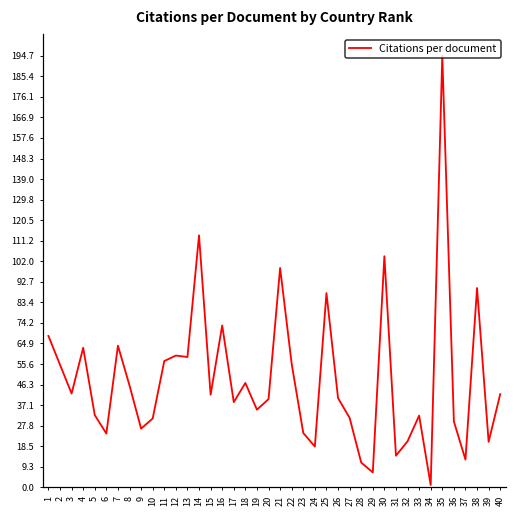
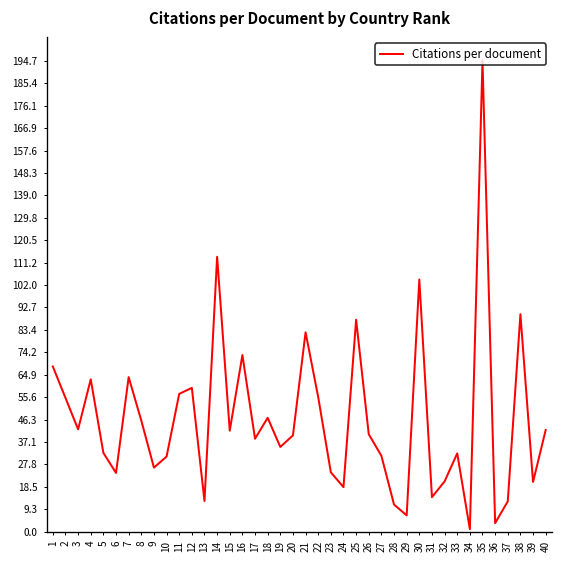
  {
    "1": 68,
    "2": 55,
    "3": 42,
    "4": 63,
    "5": 33,
    "6": 24,
    "7": 64,
    "8": 46,
    "9": 26,
    "10": 31,
    "11": 57,
    "12": 59,
-   "13": 59,
+   "13": 13,
    "14": 114,
    "15": 42,
    "16": 73,
    "17": 38,
    "18": 47,
    "19": 35,
    "20": 40,
-   "21": 99,
+   "21": 82,
    "22": 56,
    "23": 25,
    "24": 18,
    "25": 88,
    "26": 40,
    "27": 31,
    "28": 11,
    "29": 7,
    "30": 104,
    "31": 14,
    "32": 21,
    "33": 32,
    "34": 1,
-   "36": 30,
+   "36": 4,
    "37": 13,
    "38": 90,
    "39": 21,
    "40": 42
  }
